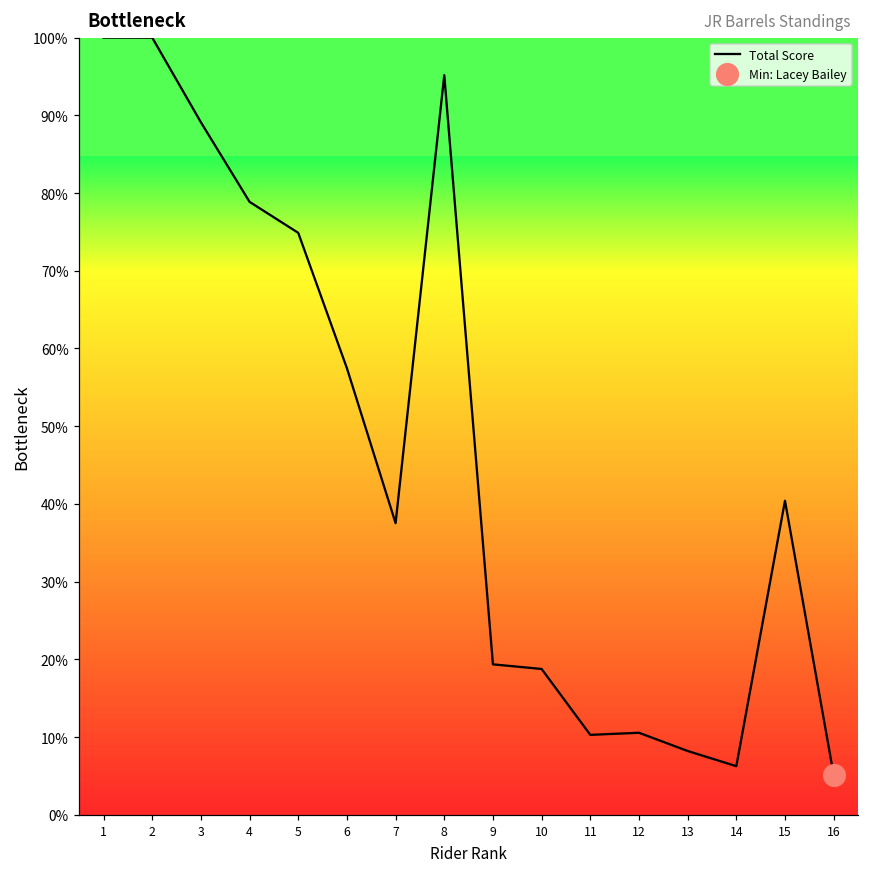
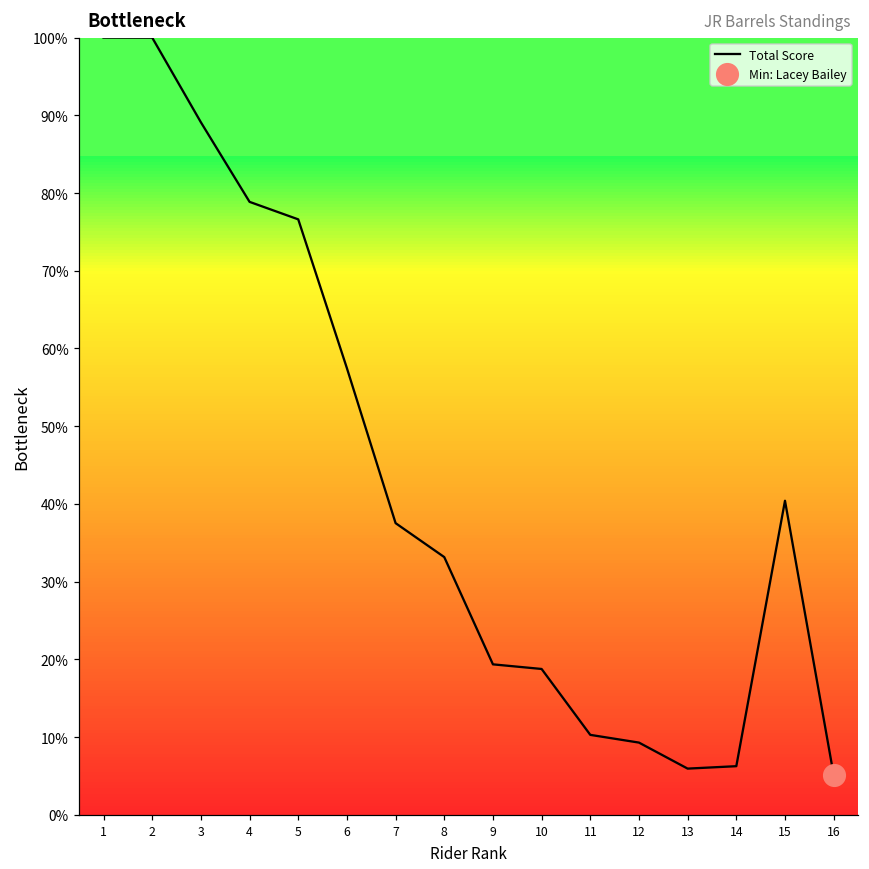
  {
    "Total Score": {
      "1": "100%",
      "2": "100%",
      "3": "89%",
      "4": "79%",
-     "5": "75%",
+     "5": "77%",
      "6": "57%",
      "7": "38%",
-     "8": "95%",
+     "8": "33%",
      "9": "19%",
      "10": "19%",
      "11": "10%",
-     "12": "11%",
-     "13": "8%",
+     "12": "9%",
+     "13": "6%",
      "14": "6%",
      "15": "40%"
    }
  }
